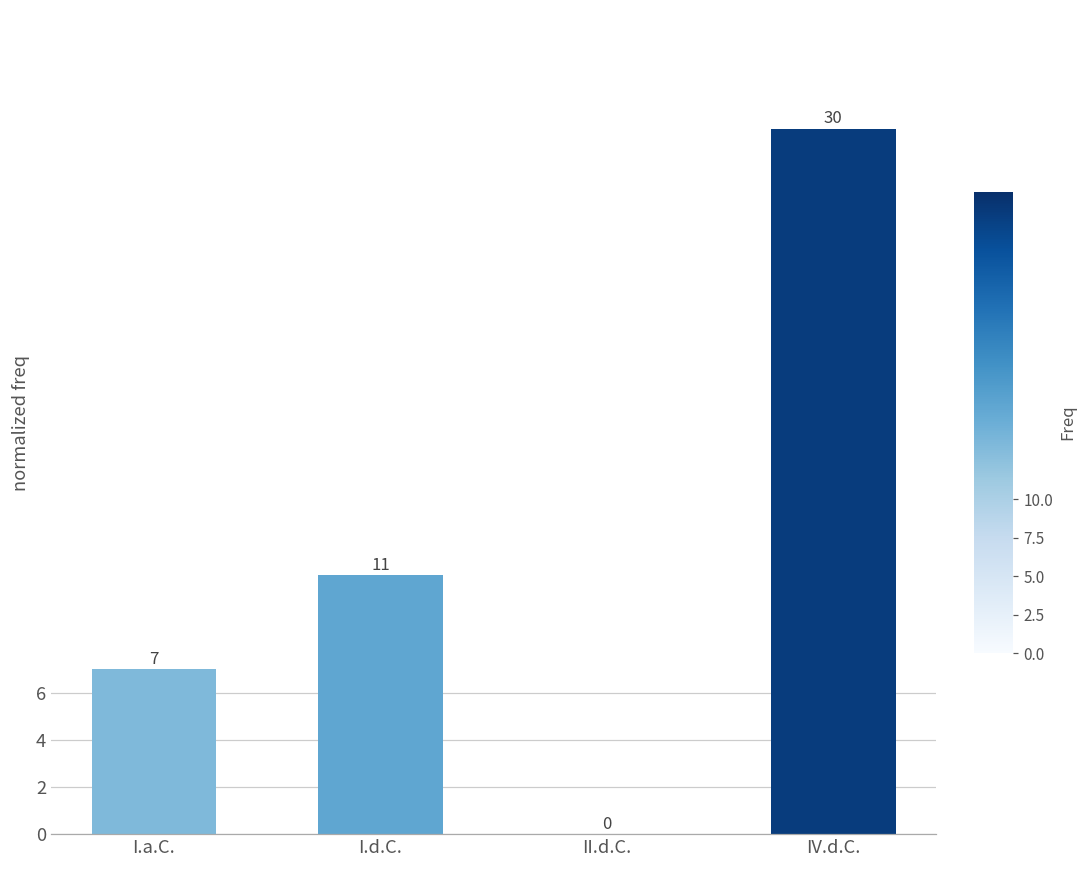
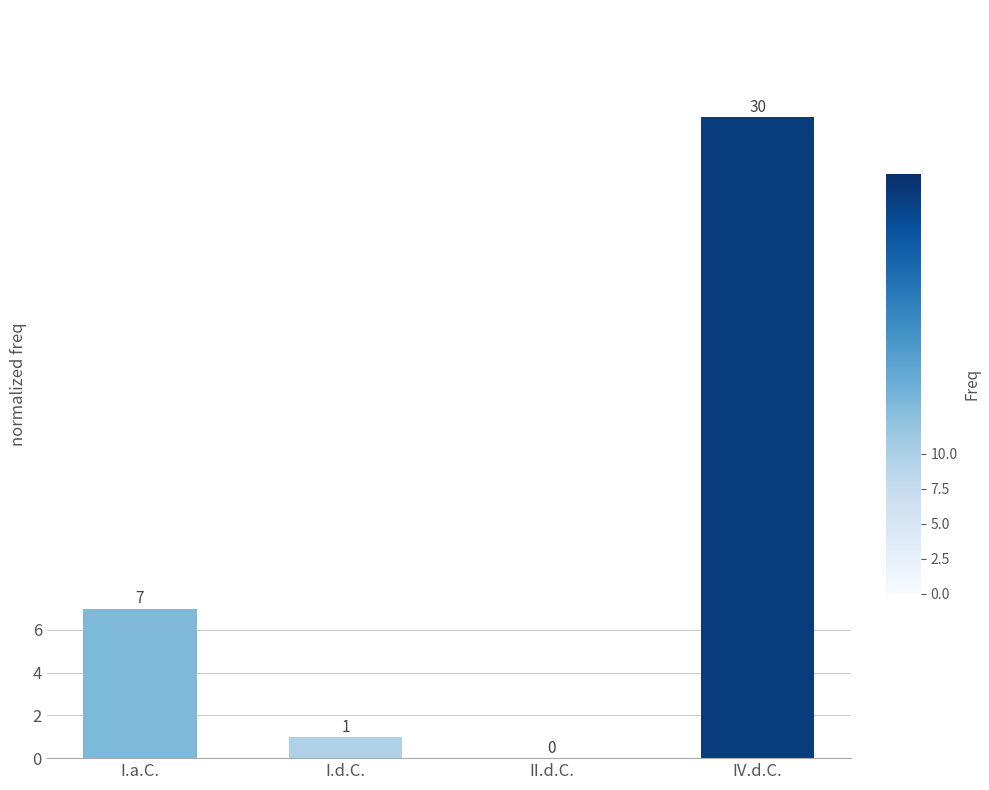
  {
    "I.a.C.": 7,
-   "I.d.C.": 11,
+   "I.d.C.": 1,
    "II.d.C.": 0,
    "IV.d.C.": 30
  }
